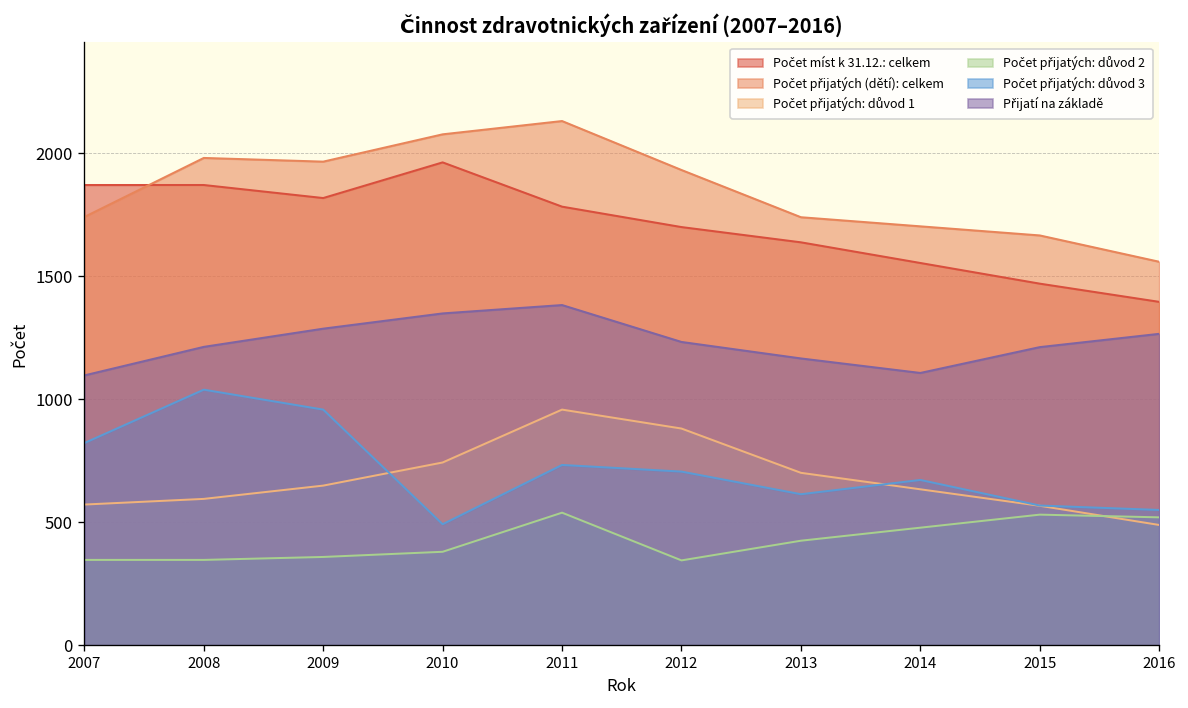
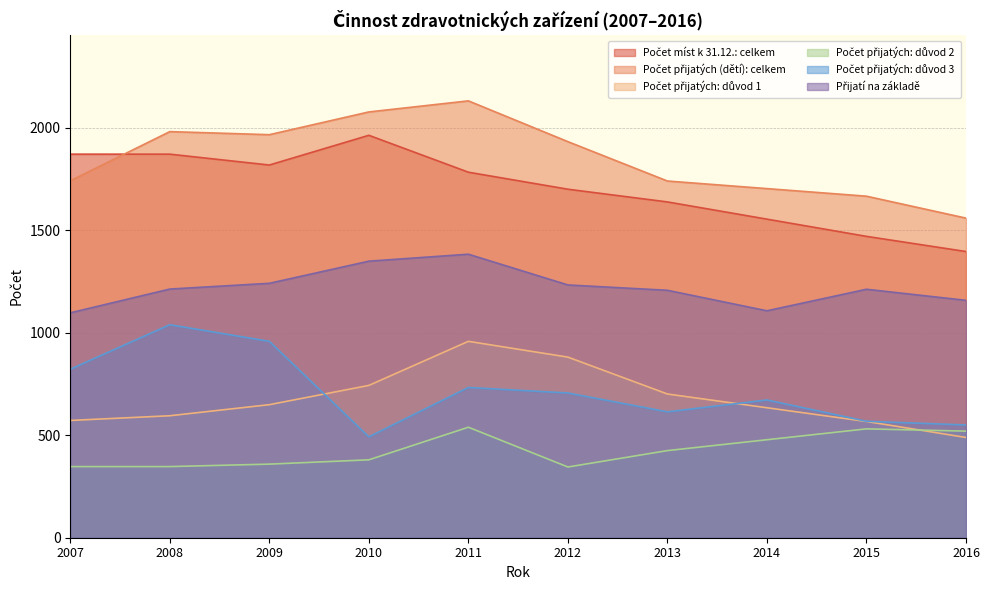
  {
    "Počet přijatých: důvod 2": {
      "2007": 350,
      "2008": 350,
      "2009": 360,
      "2010": 380,
      "2011": 540,
      "2012": 350,
      "2013": 430,
      "2014": 480,
      "2015": 530,
      "2016": 520
    },
    "Počet přijatých: důvod 3": {
      "2007": 820,
      "2008": 1040,
      "2009": 960,
      "2010": 490,
      "2011": 730,
      "2012": 710,
      "2013": 610,
      "2014": 670,
      "2016": 550
    },
    "Přijatí na základě": {
      "2007": 1100,
      "2008": 1210,
-     "2009": 1290,
+     "2009": 1240,
      "2010": 1350,
      "2011": 1380,
      "2012": 1230,
-     "2013": 1170,
+     "2013": 1210,
      "2014": 1110,
      "2015": 1210,
-     "2016": 1270
+     "2016": 1160
    }
  }
